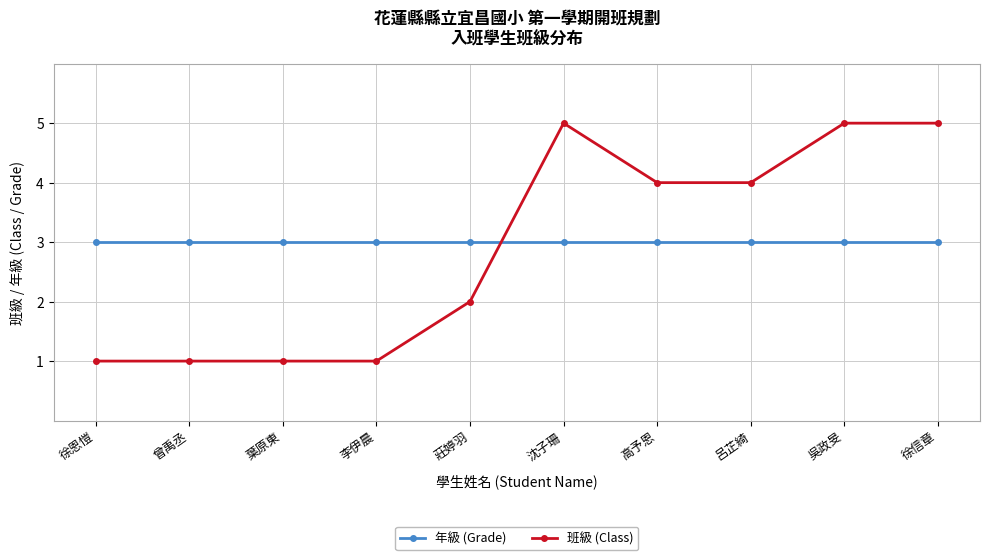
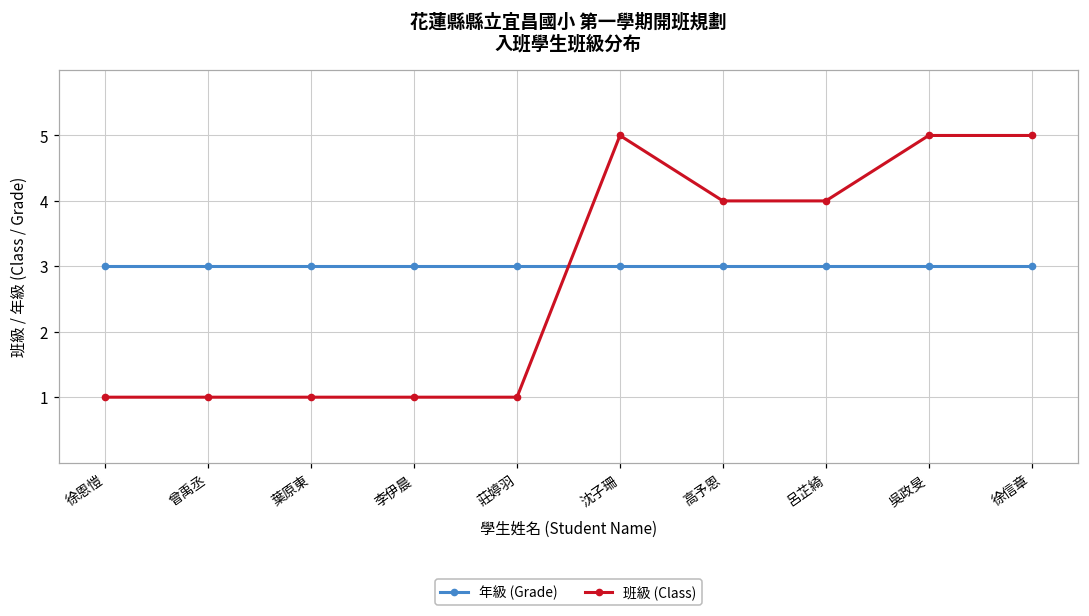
  {
    "年級 (Grade)": {
      "徐恩愷": 3,
      "曾禹丞": 3,
      "葉原東": 3,
      "李伊晨": 3,
      "莊婷羽": 3,
      "沈子珊": 3,
      "高予恩": 3,
      "呂芷綺": 3,
      "吳政旻": 3,
      "徐信章": 3
    },
    "班級 (Class)": {
      "徐恩愷": 1,
      "曾禹丞": 1,
      "葉原東": 1,
      "李伊晨": 1,
-     "莊婷羽": 2,
+     "莊婷羽": 1,
      "沈子珊": 5,
      "高予恩": 4,
      "呂芷綺": 4,
      "吳政旻": 5,
      "徐信章": 5
    }
  }
